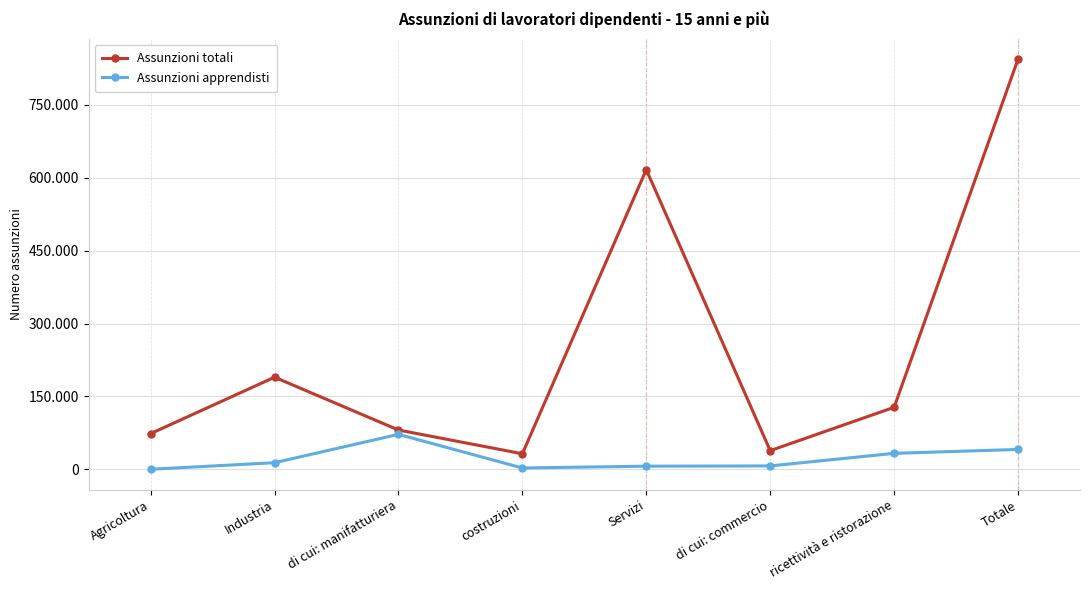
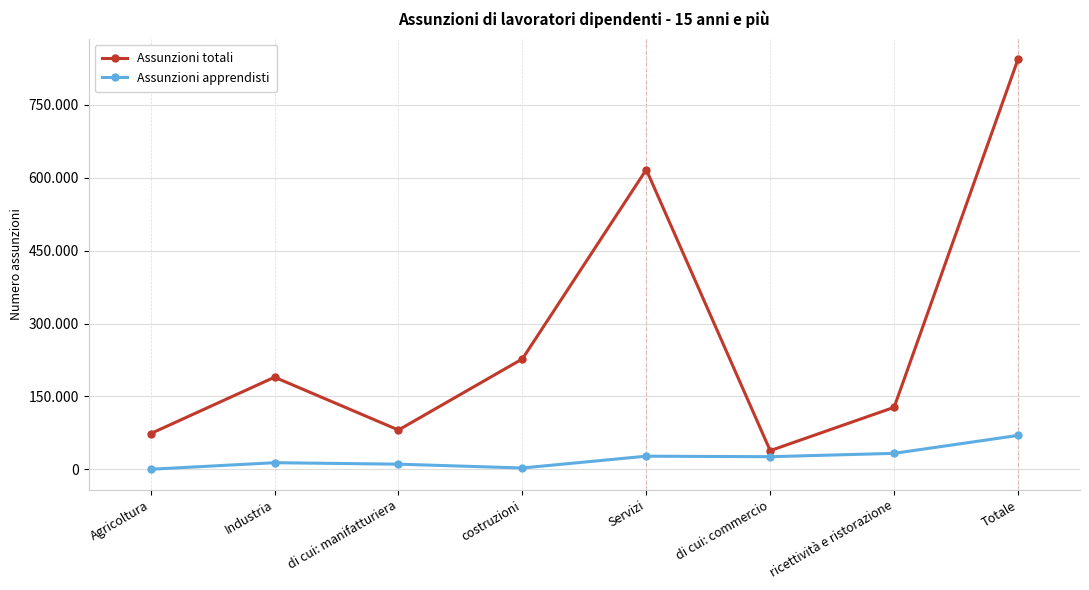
  {
    "Assunzioni totali": {
      "Agricoltura": 70,
      "Industria": 190,
      "di cui: manifatturiera": 80,
-     "costruzioni": 30,
+     "costruzioni": 230,
      "Servizi": 620,
      "di cui: commercio": 40,
      "ricettività e ristorazione": 130,
      "Totale": 840
    },
    "Assunzioni apprendisti": {
      "Agricoltura": 0,
      "Industria": 10,
-     "di cui: manifatturiera": 70,
+     "di cui: manifatturiera": 10,
      "costruzioni": 0,
-     "Servizi": 10,
-     "di cui: commercio": 10,
+     "Servizi": 30,
+     "di cui: commercio": 30,
      "ricettività e ristorazione": 30,
-     "Totale": 40
+     "Totale": 70
    }
  }
